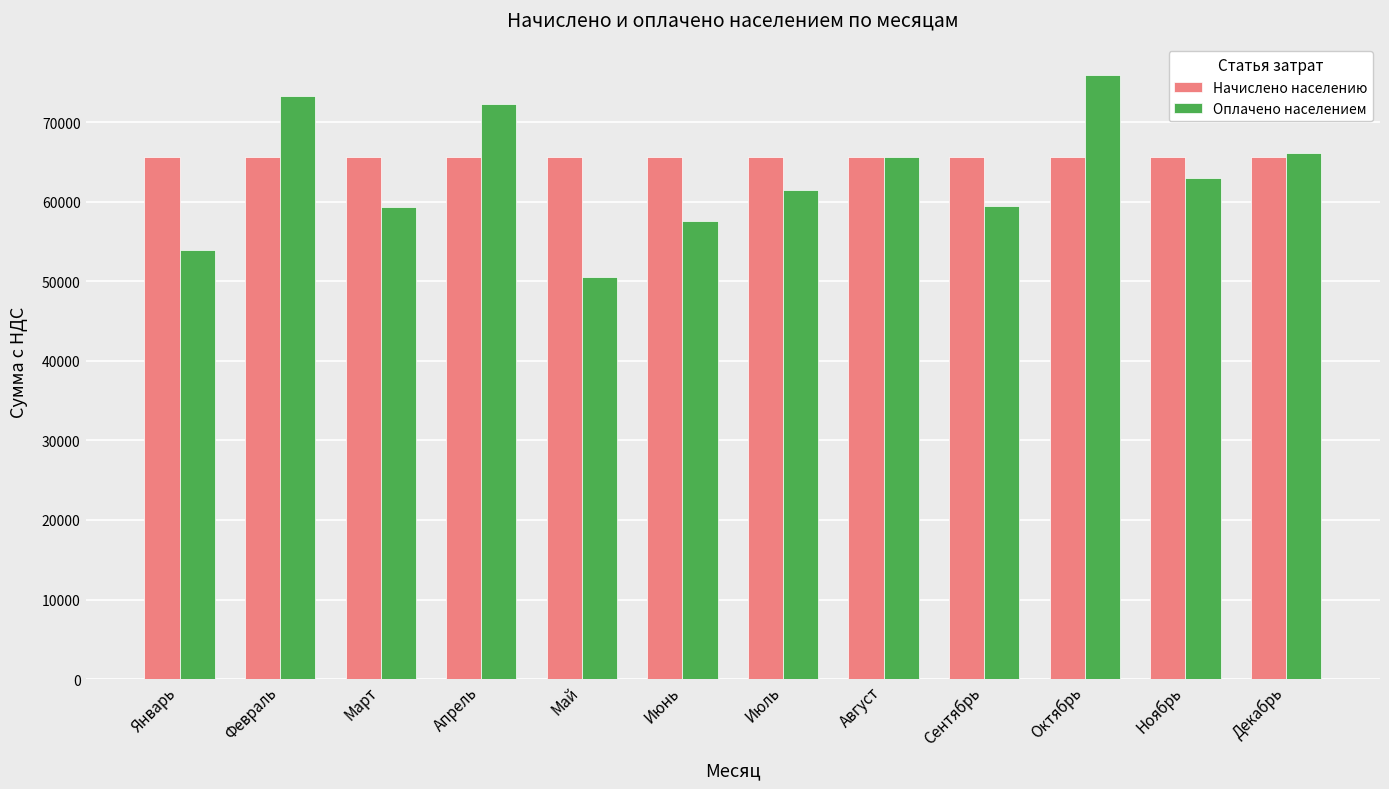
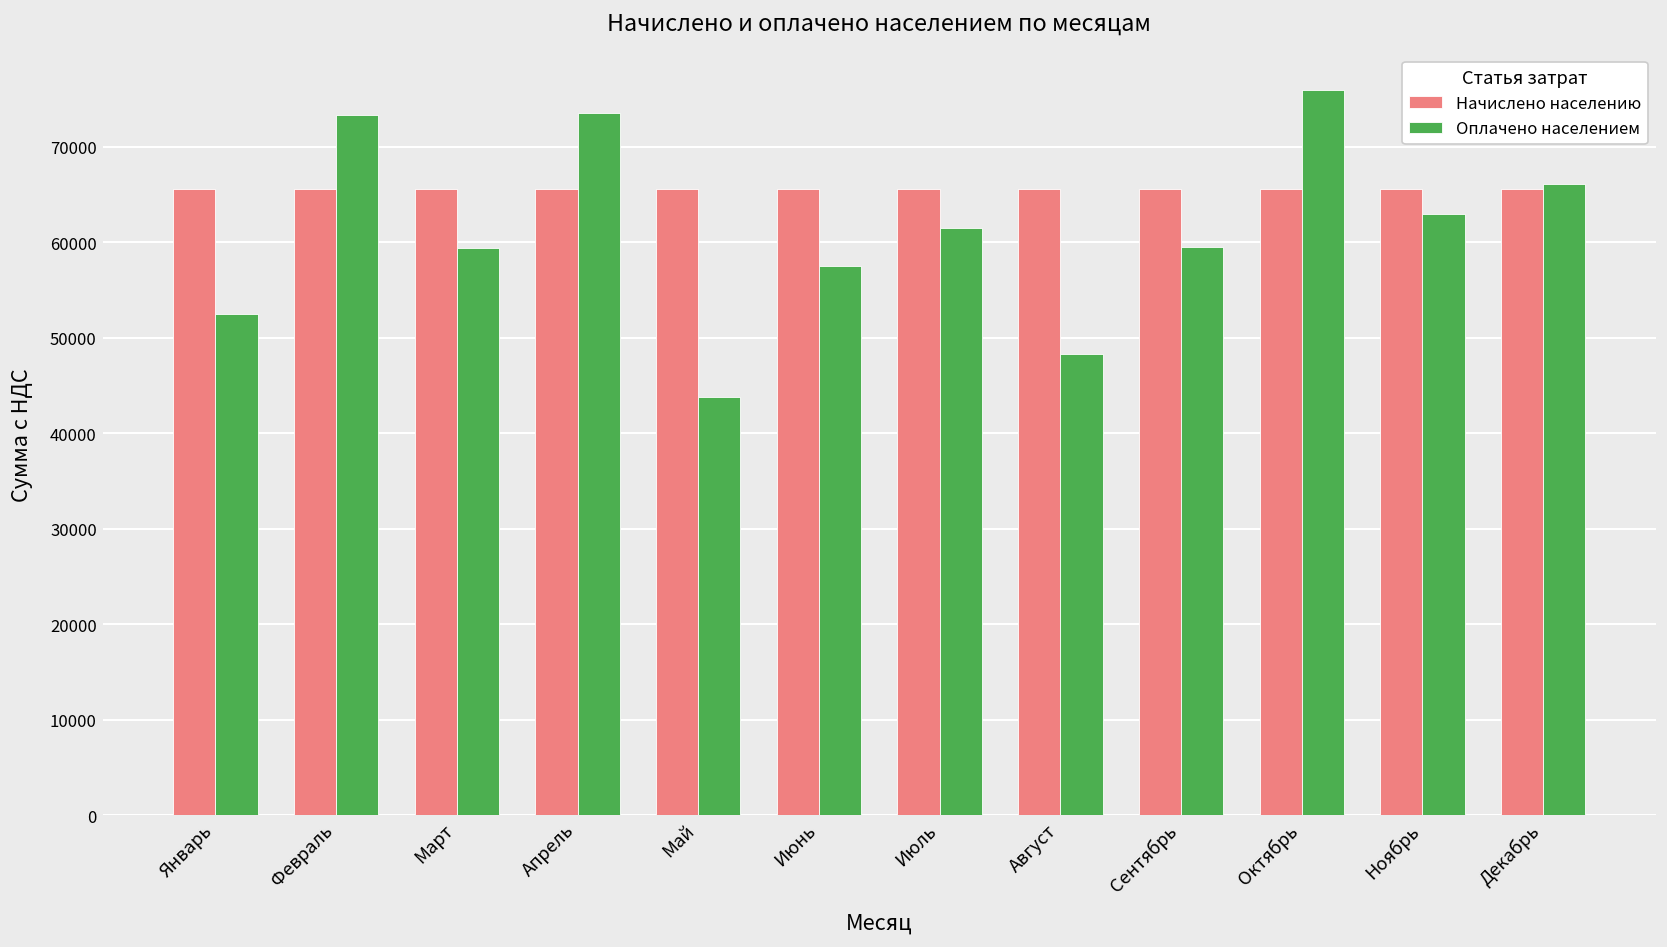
  {
    "Начислено населению": {
      "Январь": 66000,
      "Февраль": 66000,
      "Март": 66000,
      "Апрель": 66000,
      "Май": 66000,
      "Июнь": 66000,
      "Июль": 66000,
      "Август": 66000,
      "Сентябрь": 66000,
      "Октябрь": 66000,
      "Ноябрь": 66000,
      "Декабрь": 66000
    },
    "Оплачено населением": {
-     "Январь": 54000,
+     "Январь": 53000,
      "Февраль": 73000,
      "Март": 59000,
-     "Апрель": 72000,
-     "Май": 51000,
+     "Апрель": 74000,
+     "Май": 44000,
      "Июнь": 58000,
      "Июль": 62000,
-     "Август": 66000,
+     "Август": 48000,
      "Сентябрь": 59000,
      "Октябрь": 76000,
      "Ноябрь": 63000,
      "Декабрь": 66000
    }
  }
